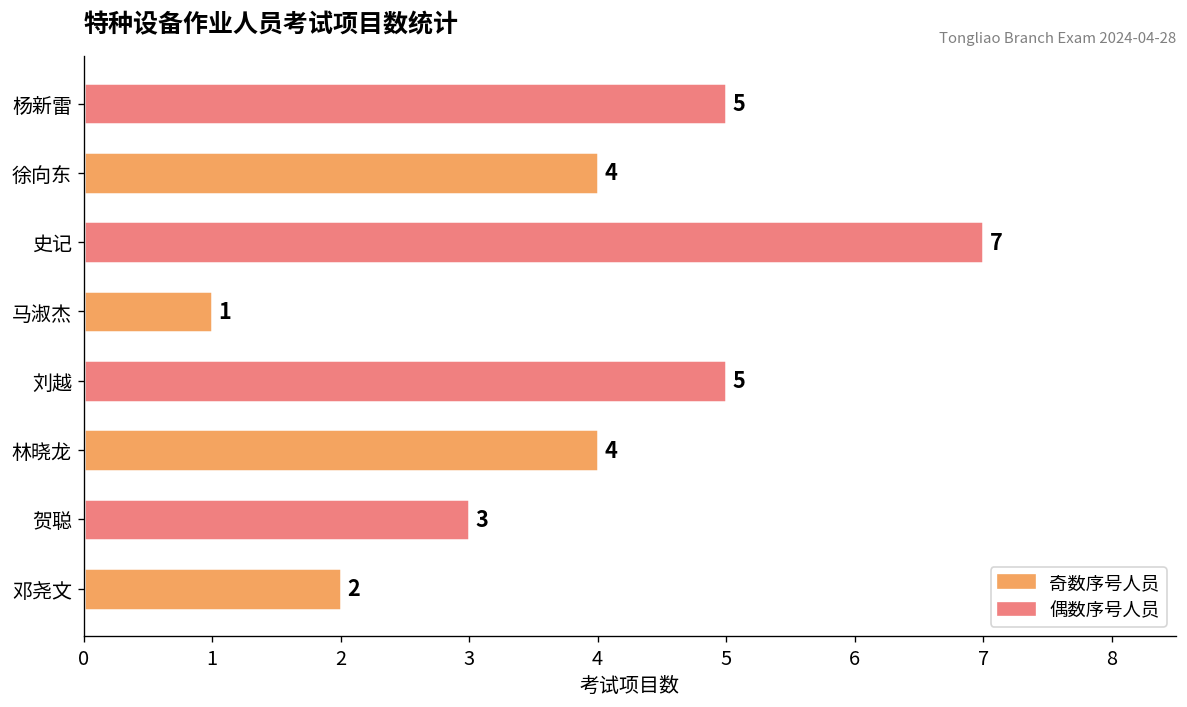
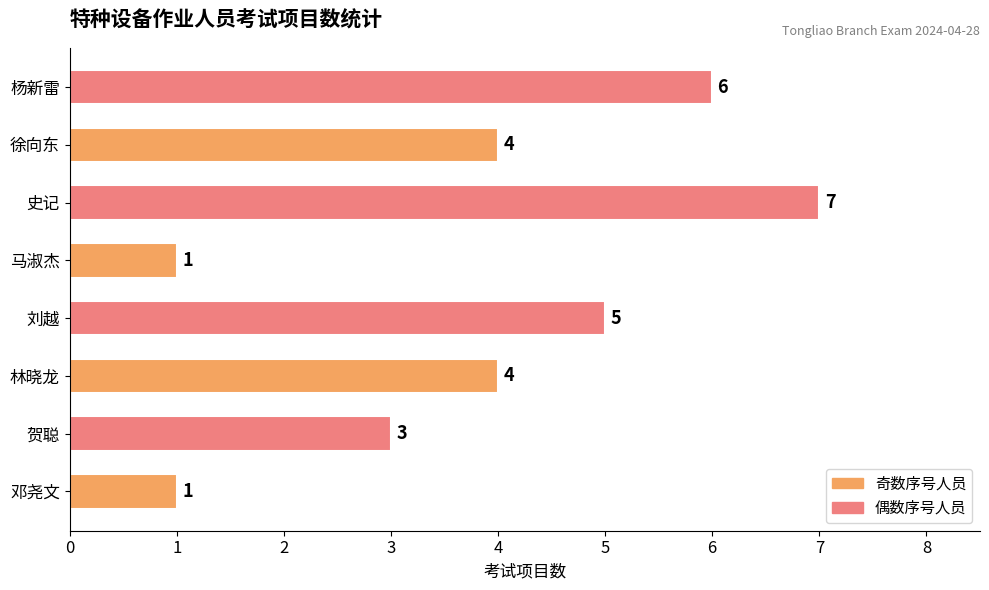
  {
-   "杨新雷": 5,
+   "杨新雷": 6,
    "徐向东": 4,
    "史记": 7,
    "马淑杰": 1,
    "刘越": 5,
    "林晓龙": 4,
    "贺聪": 3,
-   "邓尧文": 2
+   "邓尧文": 1
  }
